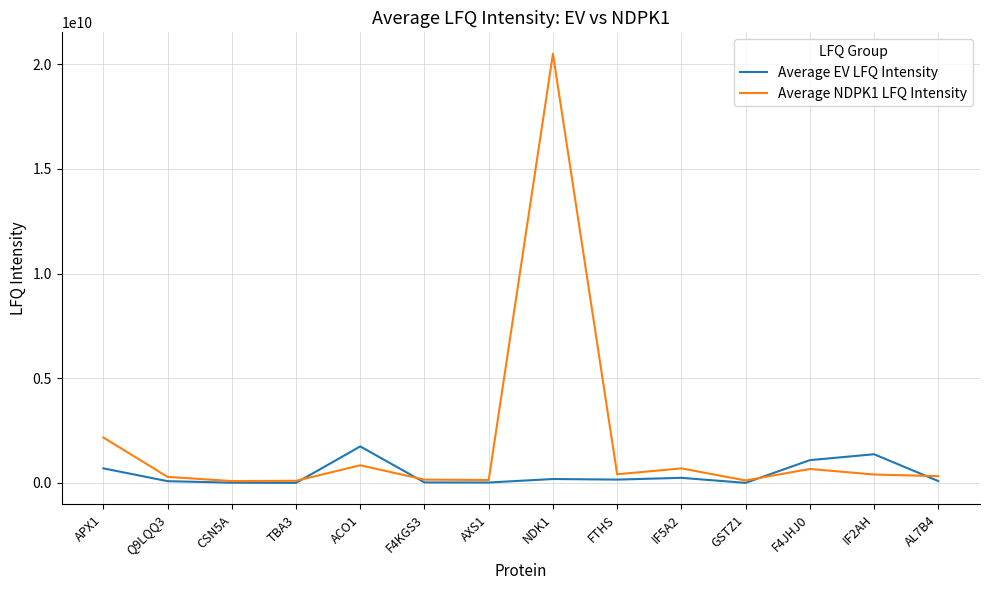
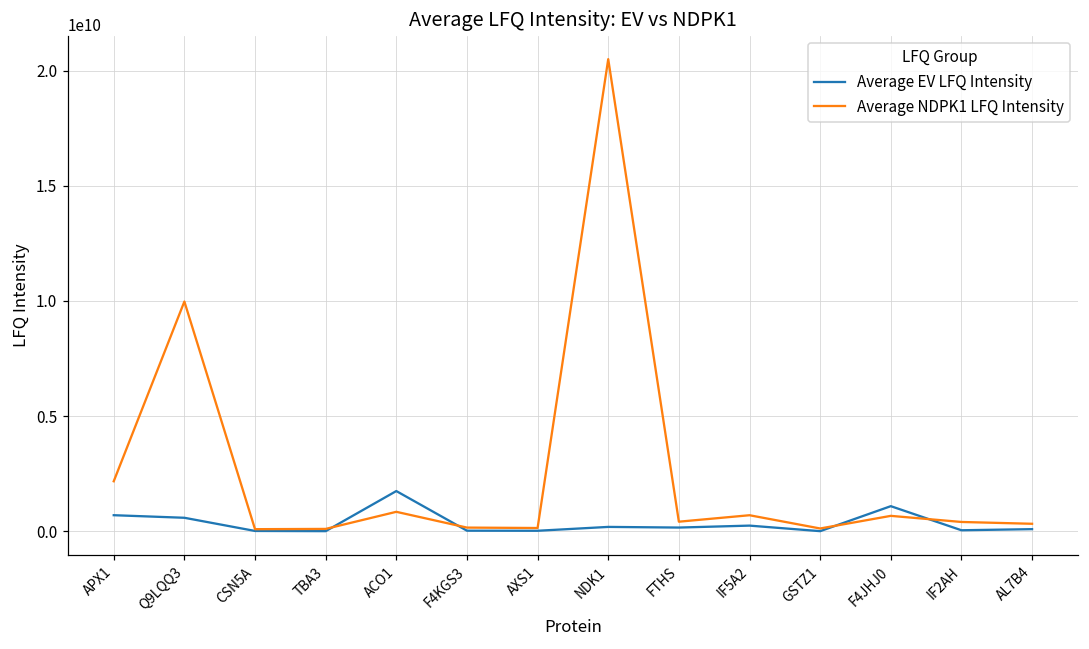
  {
    "Average EV LFQ Intensity": {
      "APX1": 700000000,
-     "Q9LQQ3": 100000000,
+     "Q9LQQ3": 600000000,
      "ACO1": 1700000000,
      "F4KGS3": 0,
      "NDK1": 200000000,
      "FTHS": 200000000,
      "IF5A2": 200000000,
      "F4JHJ0": 1100000000,
-     "IF2AH": 1400000000,
+     "IF2AH": 0,
      "AL7B4": 100000000
    },
    "Average NDPK1 LFQ Intensity": {
      "APX1": 2200000000,
-     "Q9LQQ3": 300000000,
+     "Q9LQQ3": 10000000000,
      "ACO1": 800000000,
      "F4KGS3": 200000000,
      "NDK1": 20500000000,
      "FTHS": 400000000,
      "IF5A2": 700000000,
      "F4JHJ0": 700000000,
      "IF2AH": 400000000,
      "AL7B4": 300000000
    }
  }
